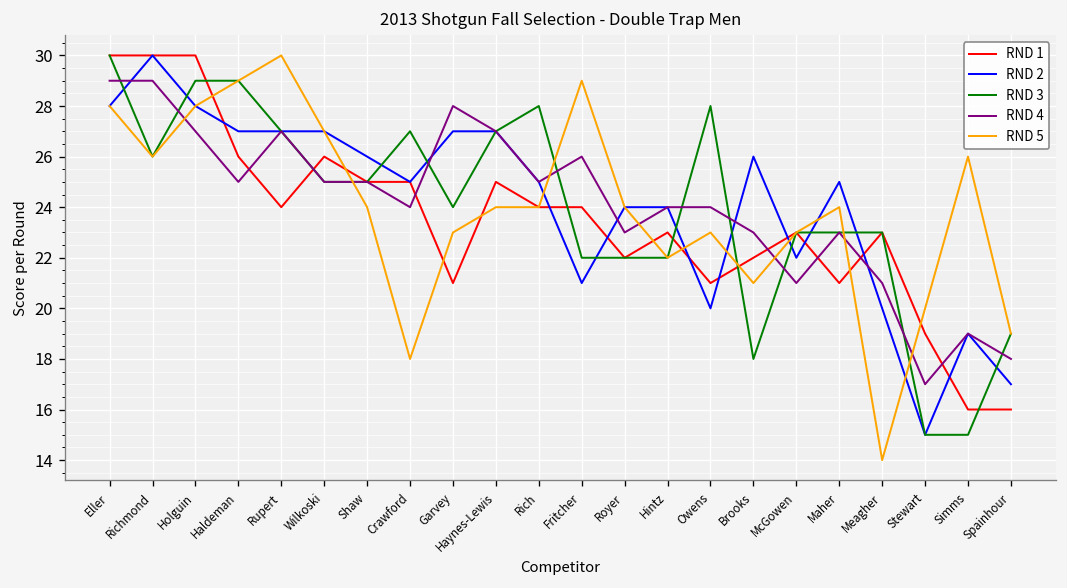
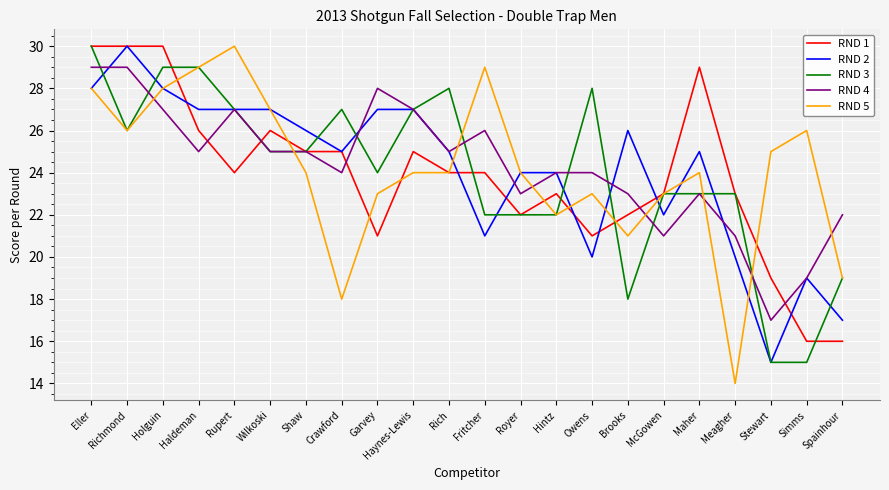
  {
    "RND 1": {
      "Holguin": 30,
      "Haldeman": 26,
      "Rupert": 24,
      "Wilkoski": 26,
      "Garvey": 21,
      "Haynes-Lewis": 25,
      "Fritcher": 24,
      "Hintz": 23,
      "Owens": 21,
      "Brooks": 22,
-     "Maher": 21,
+     "Maher": 29,
      "Stewart": 19,
      "Simms": 16,
      "Spainhour": 16
    },
    "RND 2": {
      "Haldeman": 27,
      "Shaw": 26,
      "Garvey": 27,
      "Fritcher": 21,
      "Owens": 20,
      "Brooks": 26,
      "McGowen": 22,
      "Maher": 25,
      "Meagher": 20,
      "Spainhour": 17
    },
    "RND 3": {
      "Holguin": 29,
      "Crawford": 27,
      "Garvey": 24,
      "Rich": 28,
      "Fritcher": 22,
      "Owens": 28,
      "Brooks": 18,
      "Simms": 15
    },
    "RND 4": {
      "Eller": 29,
      "Richmond": 29,
      "Holguin": 27,
      "Haldeman": 25,
      "Crawford": 24,
      "Garvey": 28,
      "Fritcher": 26,
      "Royer": 23,
      "Owens": 24,
      "Brooks": 23,
      "McGowen": 21,
      "Meagher": 21,
      "Stewart": 17,
-     "Spainhour": 18
+     "Spainhour": 22
    },
    "RND 5": {
      "Rupert": 30,
      "Shaw": 24,
      "Crawford": 18,
      "Garvey": 23,
      "Haynes-Lewis": 24,
      "Fritcher": 29,
      "Owens": 23,
      "Brooks": 21,
      "Maher": 24,
      "Meagher": 14,
-     "Stewart": 20,
+     "Stewart": 25,
      "Simms": 26
    }
  }
